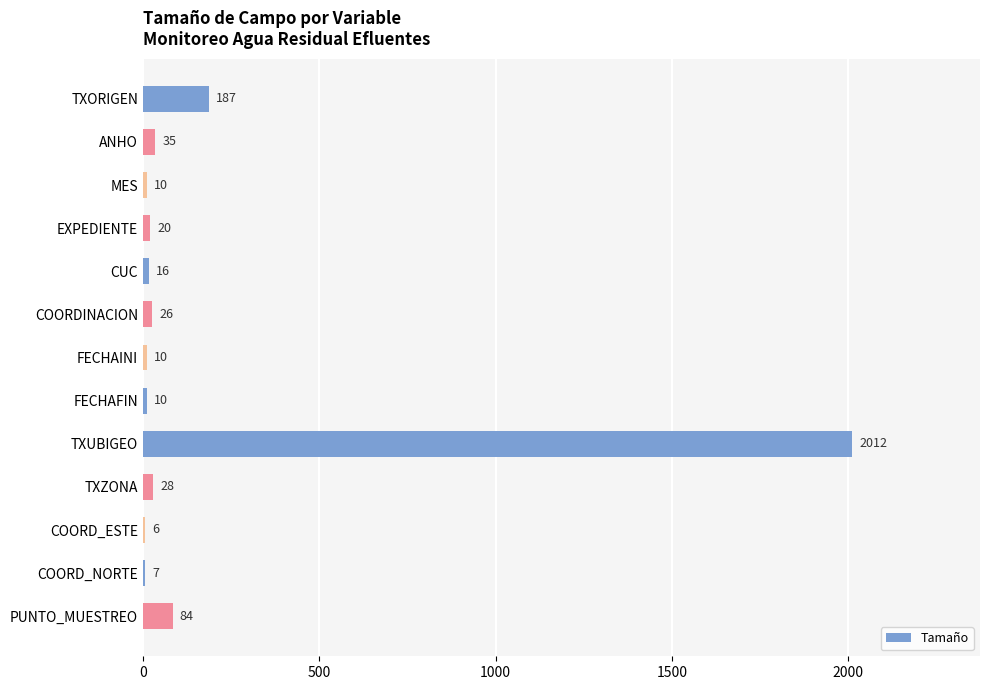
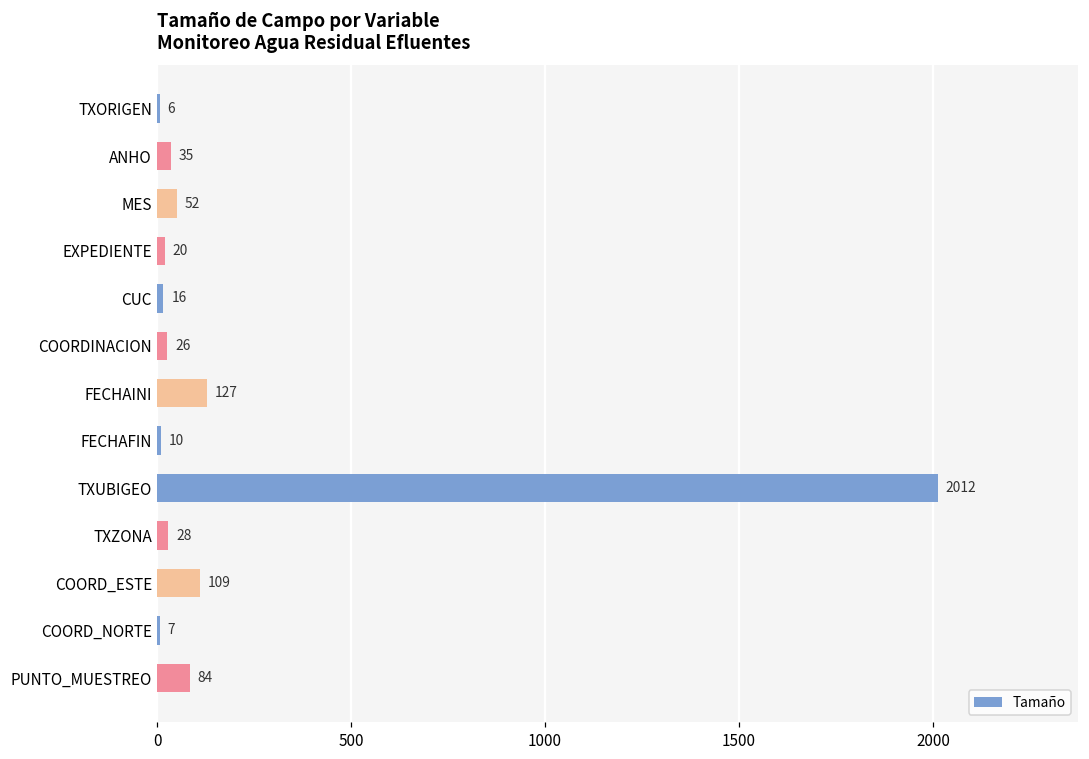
  {
-   "TXORIGEN": 187,
+   "TXORIGEN": 6,
    "ANHO": 35,
-   "MES": 10,
+   "MES": 52,
    "EXPEDIENTE": 20,
    "CUC": 16,
    "COORDINACION": 26,
-   "FECHAINI": 10,
+   "FECHAINI": 127,
    "FECHAFIN": 10,
    "TXUBIGEO": 2012,
    "TXZONA": 28,
-   "COORD_ESTE": 6,
+   "COORD_ESTE": 109,
    "COORD_NORTE": 7,
    "PUNTO_MUESTREO": 84
  }
